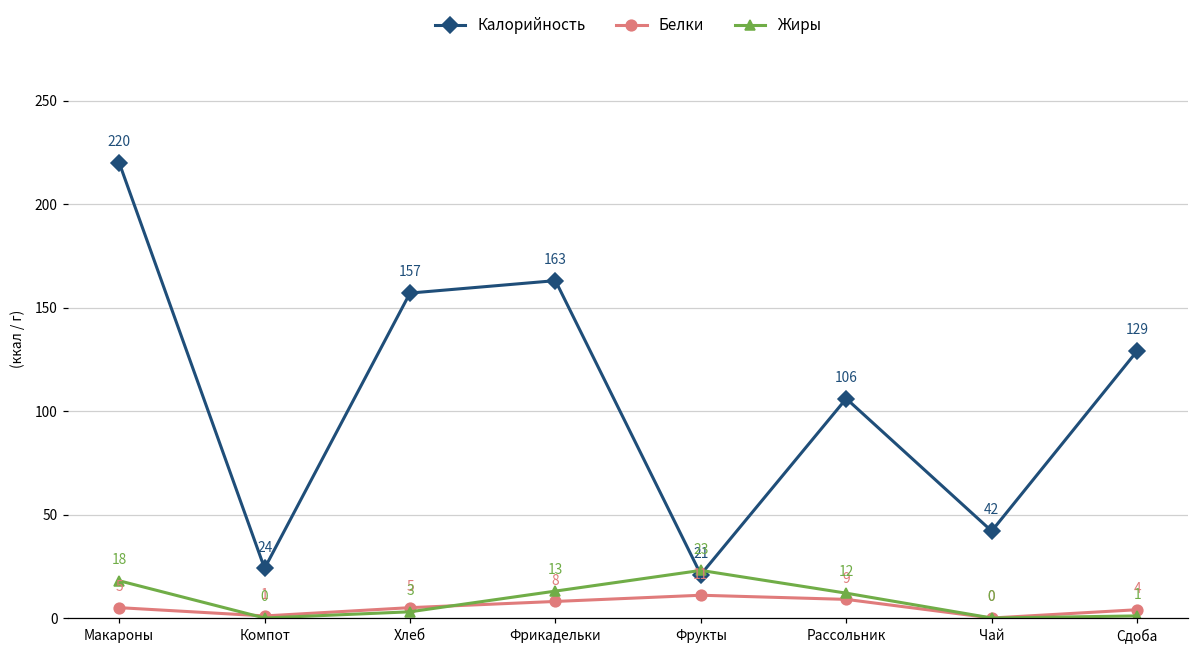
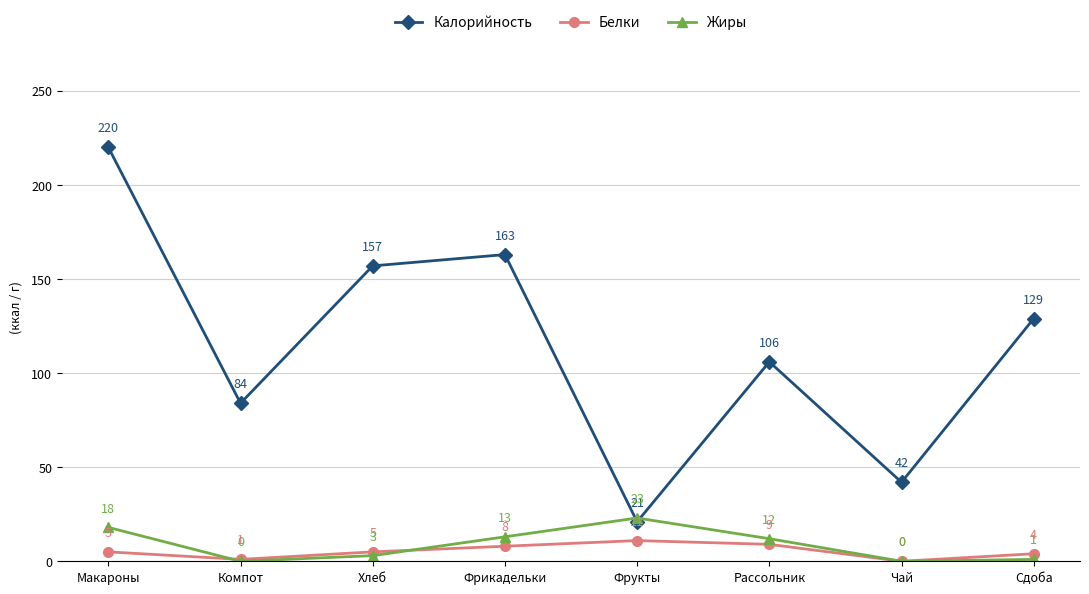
  {
    "Калорийность": {
      "Макароны": 220,
-     "Компот": 24,
+     "Компот": 84,
      "Хлеб": 157,
      "Фрикадельки": 163,
      "Рассольник": 106,
      "Чай": 42,
      "Сдоба": 129
    },
    "Жиры": {
      "Макароны": 18,
      "Фрикадельки": 13
    }
  }
